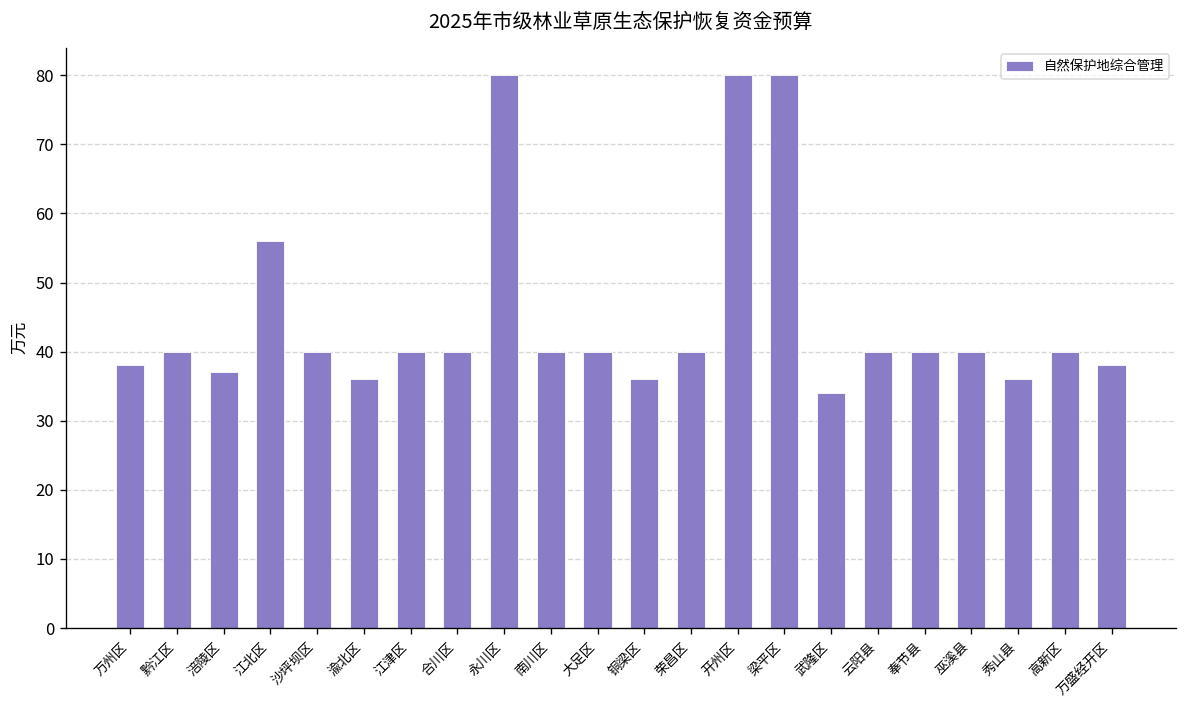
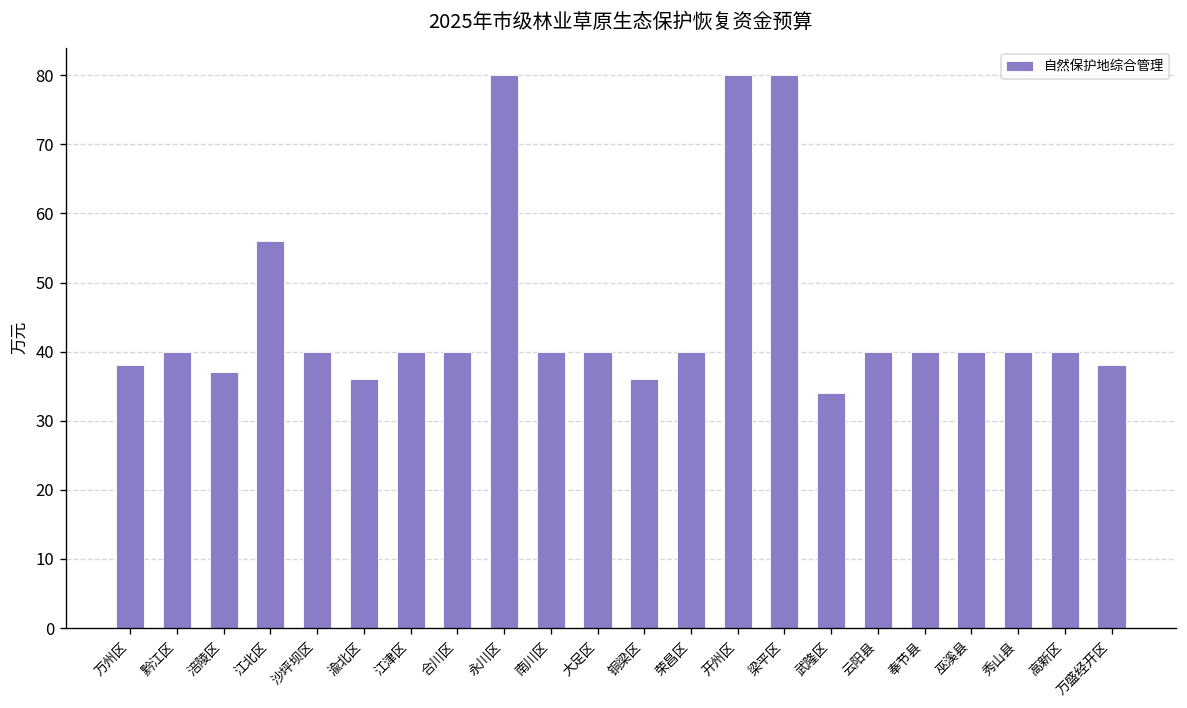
  {
    "万州区": 38,
    "黔江区": 40,
    "涪陵区": 37,
    "江北区": 56,
    "沙坪坝区": 40,
    "渝北区": 36,
    "江津区": 40,
    "合川区": 40,
    "永川区": 80,
    "南川区": 40,
    "大足区": 40,
    "铜梁区": 36,
    "荣昌区": 40,
    "开州区": 80,
    "梁平区": 80,
    "武隆区": 34,
    "云阳县": 40,
    "奉节县": 40,
    "巫溪县": 40,
-   "秀山县": 36,
+   "秀山县": 40,
    "高新区": 40,
    "万盛经开区": 38
  }
